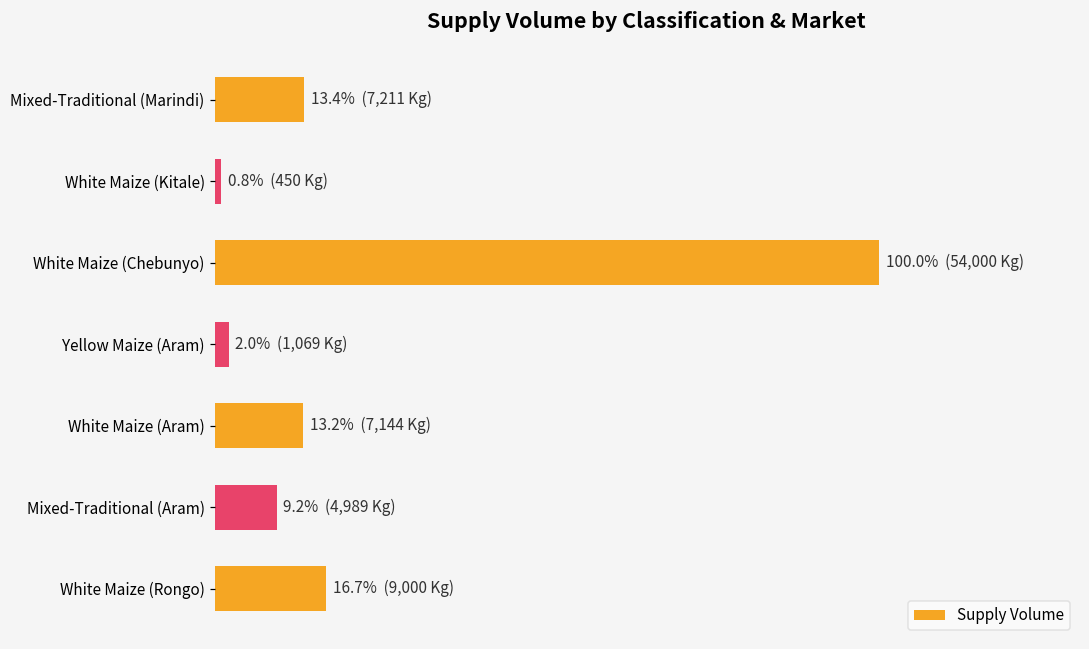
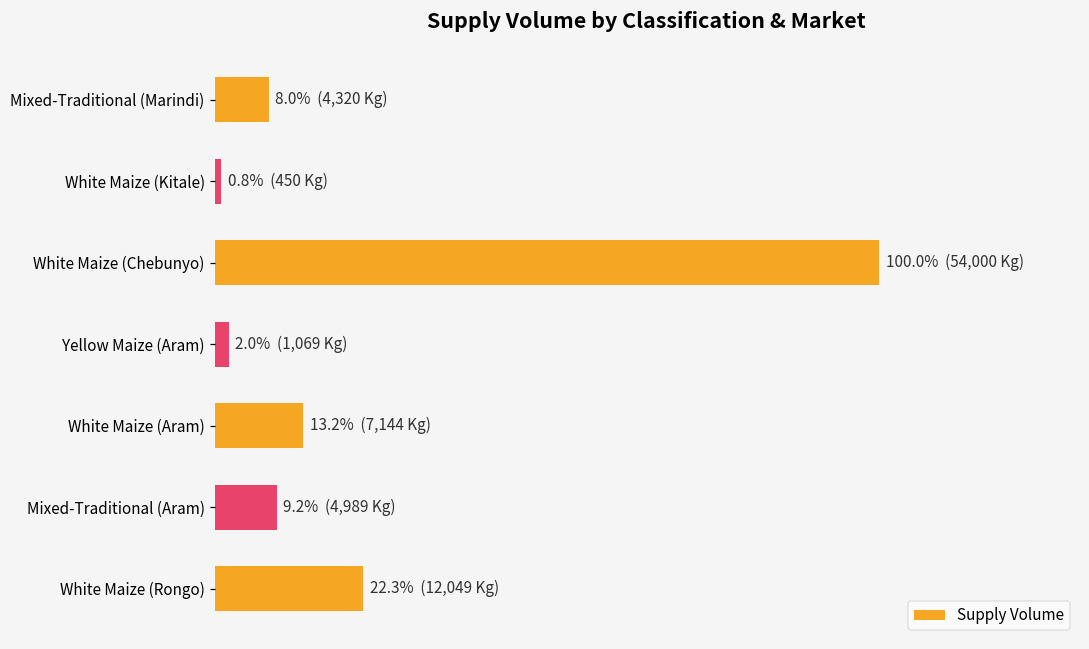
  {
-   "Mixed-Traditional (Marindi)": "13.4% (7,211 Kg)",
+   "Mixed-Traditional (Marindi)": "8.0% (4,320 Kg)",
    "White Maize (Kitale)": "0.8%",
    "White Maize (Chebunyo)": "100.0%",
    "Yellow Maize (Aram)": "2.0%",
    "White Maize (Aram)": "13.2%",
    "Mixed-Traditional (Aram)": "9.2%",
-   "White Maize (Rongo)": "16.7% (9,000 Kg)"
+   "White Maize (Rongo)": "22.3% (12,049 Kg)"
  }
